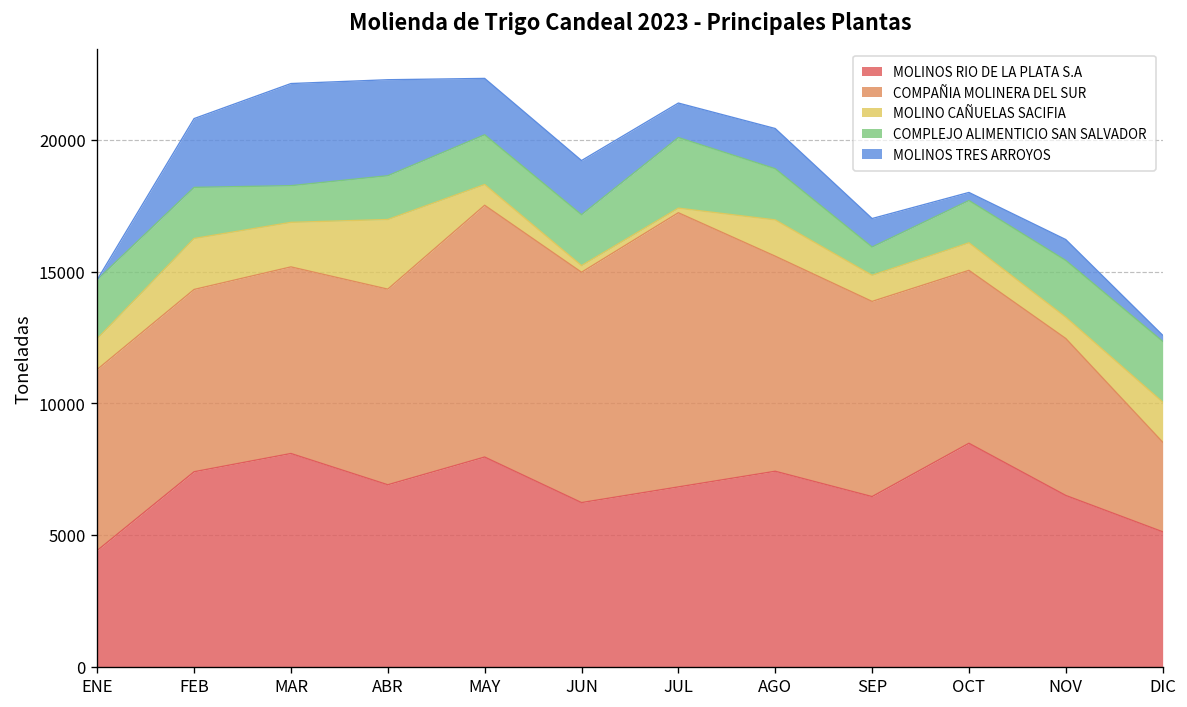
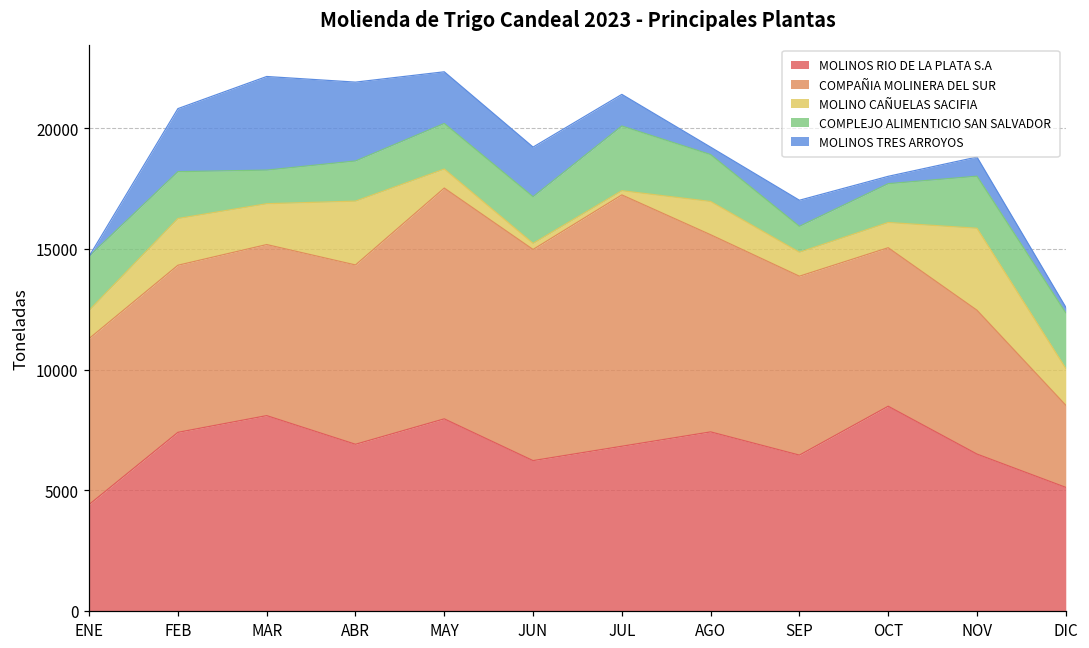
  {
    "MOLINO CAÑUELAS SACIFIA": {
      "ENE": 1200,
      "FEB": 1900,
      "MAR": 1700,
      "ABR": 2600,
      "MAY": 800,
      "JUN": 300,
      "JUL": 200,
      "AGO": 1400,
      "SEP": 1000,
      "OCT": 1000,
-     "NOV": 800,
+     "NOV": 3400,
      "DIC": 1500
    },
    "COMPLEJO ALIMENTICIO SAN SALVADOR": {
      "FEB": 1900,
      "MAR": 1400,
      "ABR": 1700,
      "MAY": 1900,
      "JUN": 1900,
      "JUL": 2700,
      "AGO": 1900,
      "SEP": 1100,
      "OCT": 1600,
      "NOV": 2200,
      "DIC": 2300
    },
    "MOLINOS TRES ARROYOS": {
      "FEB": 2600,
      "MAR": 3900,
-     "ABR": 3600,
+     "ABR": 3300,
      "MAY": 2100,
      "JUN": 2100,
      "JUL": 1300,
-     "AGO": 1500,
+     "AGO": 300,
      "SEP": 1100,
      "OCT": 300,
      "NOV": 800,
      "DIC": 200
    }
  }
